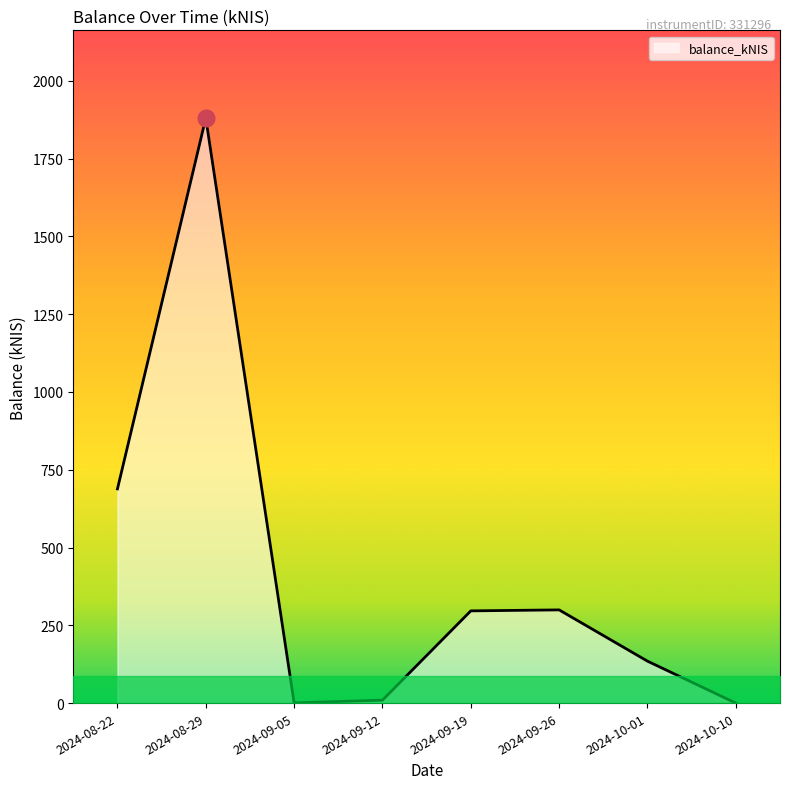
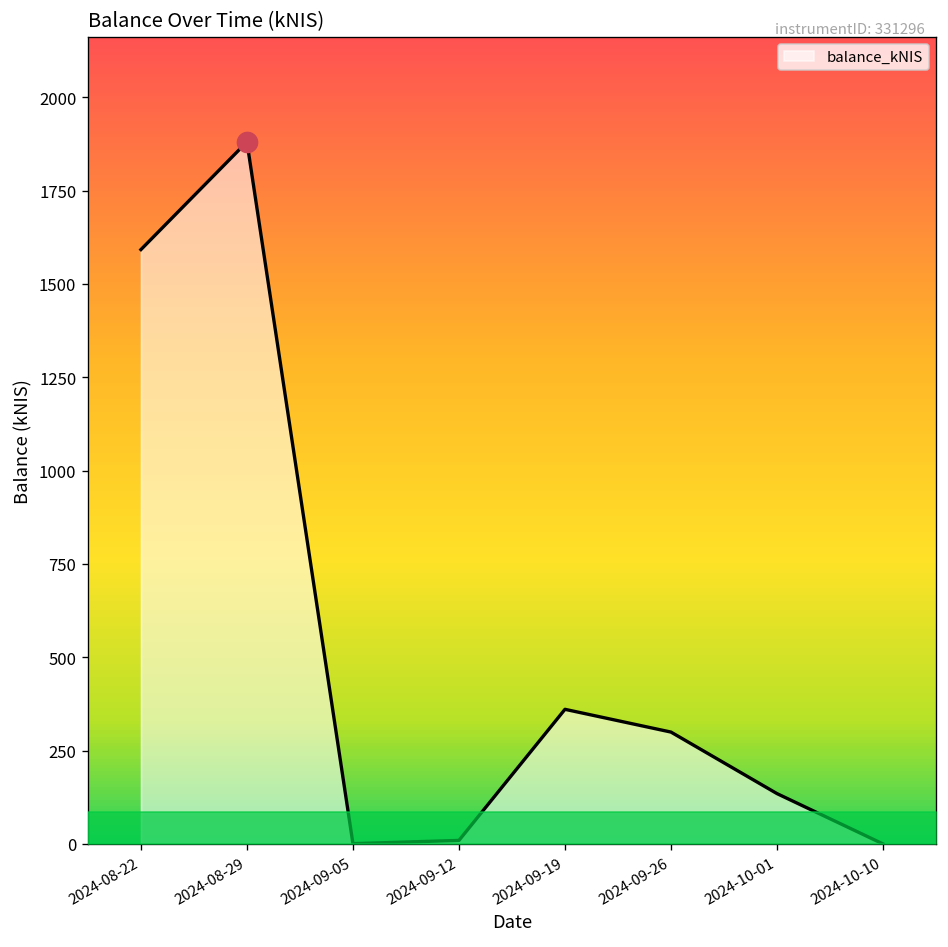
  {
    "balance_kNIS": {
-     "2024-08-22": 690,
+     "2024-08-22": 1590,
      "2024-09-05": 0,
      "2024-09-12": 10,
-     "2024-09-19": 300,
+     "2024-09-19": 360,
      "2024-09-26": 300,
      "2024-10-01": 130,
      "2024-10-10": 0
    }
  }
